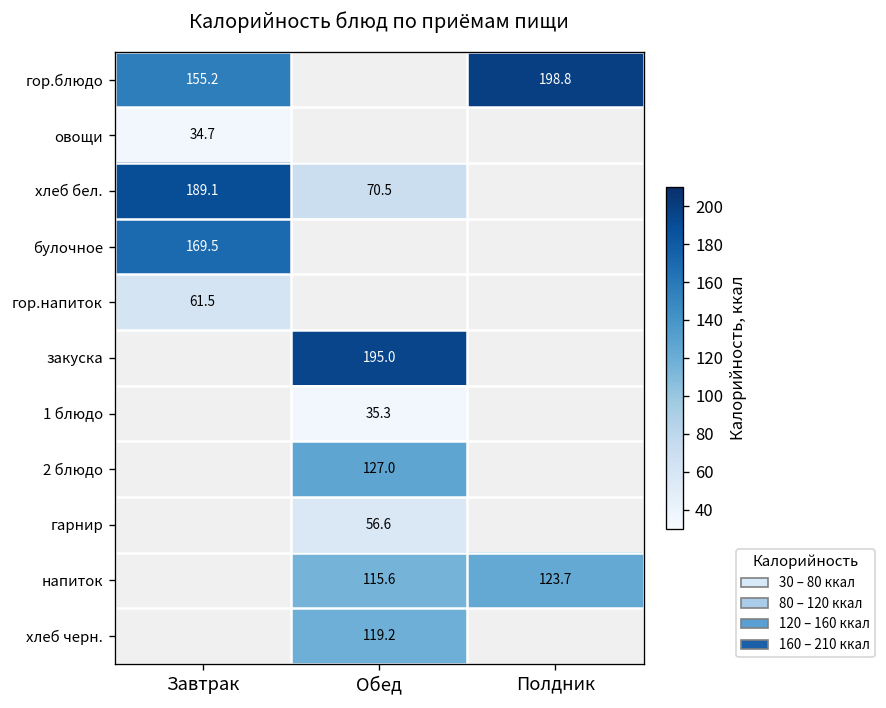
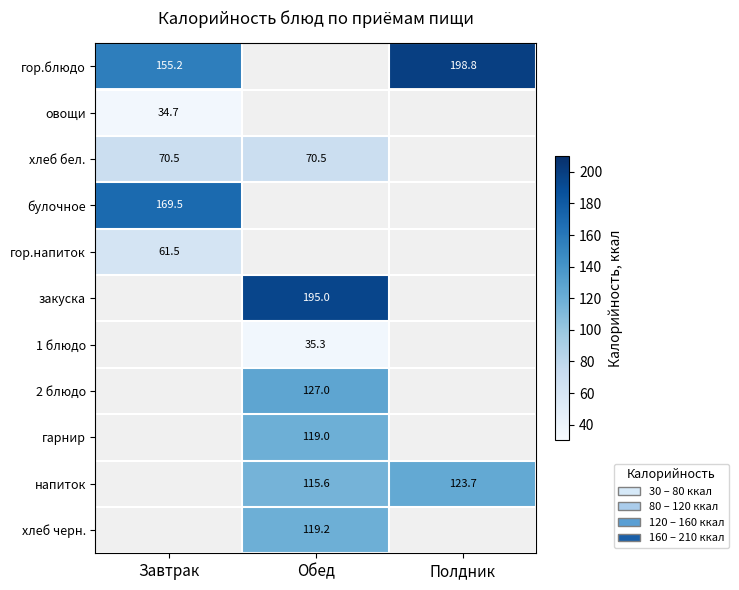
  {
    "гор.блюдо": {
      "Завтрак": 155.2,
      "Полдник": 198.8
    },
    "овощи": {
      "Завтрак": 34.7
    },
    "хлеб бел.": {
-     "Завтрак": 189.1,
+     "Завтрак": 70.5,
      "Обед": 70.5
    },
    "булочное": {
      "Завтрак": 169.5
    },
    "гор.напиток": {
      "Завтрак": 61.5
    },
    "закуска": {
      "Обед": 195.0
    },
    "1 блюдо": {
      "Обед": 35.3
    },
    "2 блюдо": {
      "Обед": 127.0
    },
    "гарнир": {
-     "Обед": 56.6
+     "Обед": 119.0
    },
    "напиток": {
      "Обед": 115.6,
      "Полдник": 123.7
    },
    "хлеб черн.": {
      "Обед": 119.2
    }
  }
